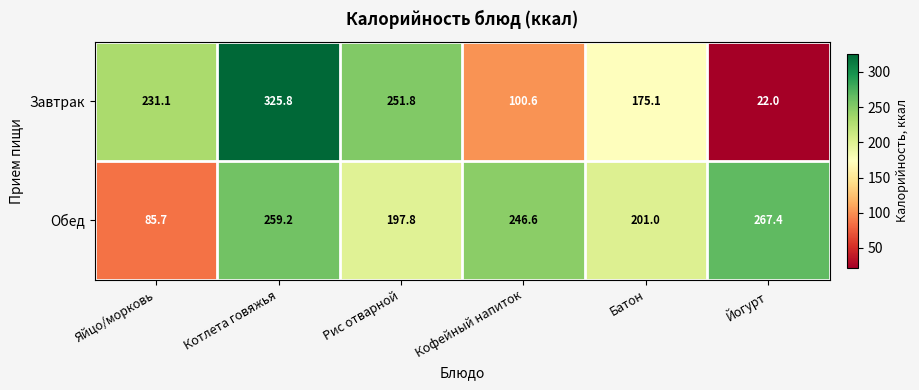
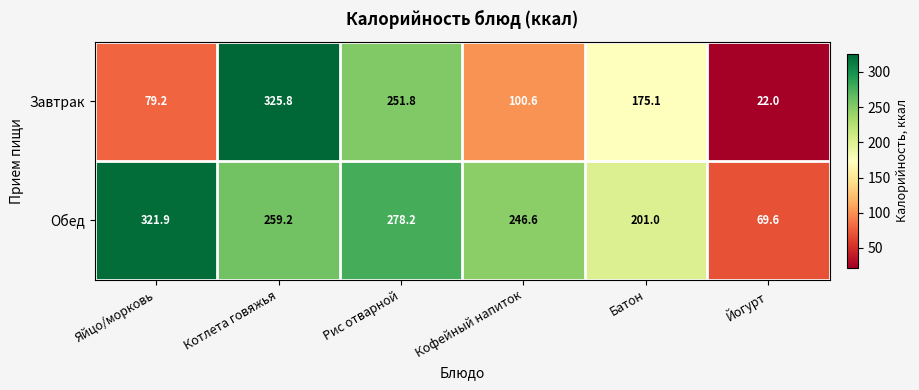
  {
    "Завтрак": {
-     "Яйцо/морковь": 231.1,
+     "Яйцо/морковь": 79.2,
      "Котлета говяжья": 325.8,
      "Рис отварной": 251.8,
      "Кофейный напиток": 100.6,
      "Батон": 175.1,
      "Йогурт": 22.0
    },
    "Обед": {
-     "Яйцо/морковь": 85.7,
+     "Яйцо/морковь": 321.9,
      "Котлета говяжья": 259.2,
-     "Рис отварной": 197.8,
+     "Рис отварной": 278.2,
      "Кофейный напиток": 246.6,
      "Батон": 201.0,
-     "Йогурт": 267.4
+     "Йогурт": 69.6
    }
  }
